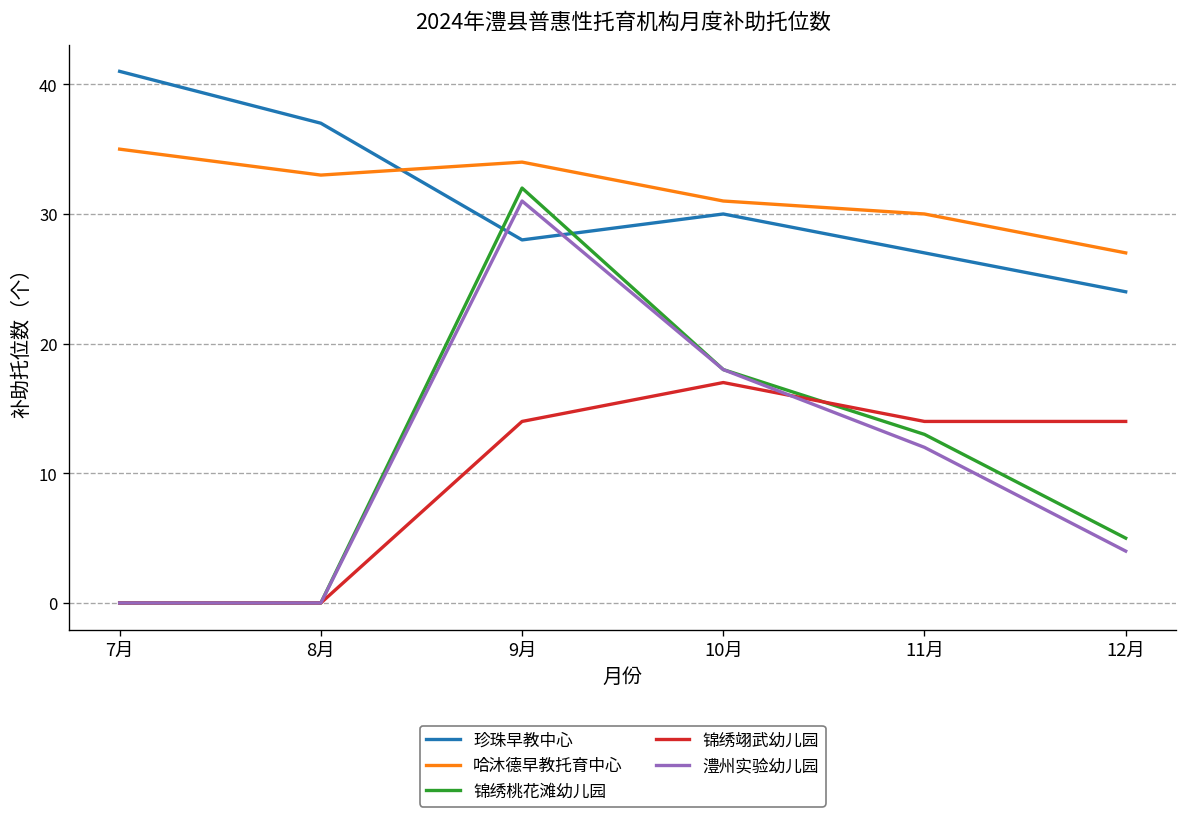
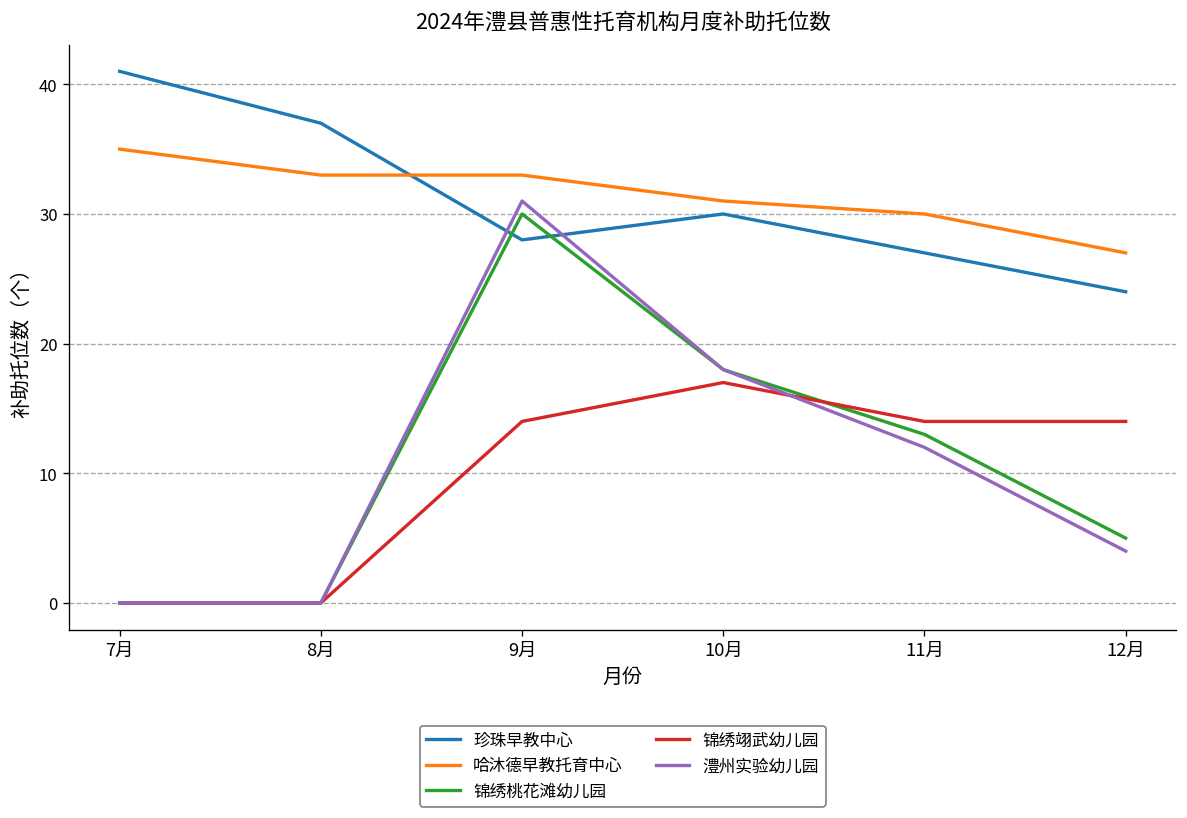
  {
    "珍珠早教中心": {
      "7月": 41,
      "8月": 37,
      "9月": 28,
      "10月": 30,
      "11月": 27,
      "12月": 24
    },
    "哈沐德早教托育中心": {
      "7月": 35,
      "8月": 33,
-     "9月": 34,
+     "9月": 33,
      "10月": 31,
      "11月": 30,
      "12月": 27
    },
    "锦绣桃花滩幼儿园": {
-     "9月": 32,
+     "9月": 30,
      "11月": 13,
      "12月": 5
    },
    "锦绣翊武幼儿园": {
      "9月": 14,
      "10月": 17,
      "11月": 14,
      "12月": 14
    },
    "澧州实验幼儿园": {
      "9月": 31,
      "11月": 12,
      "12月": 4
    }
  }
